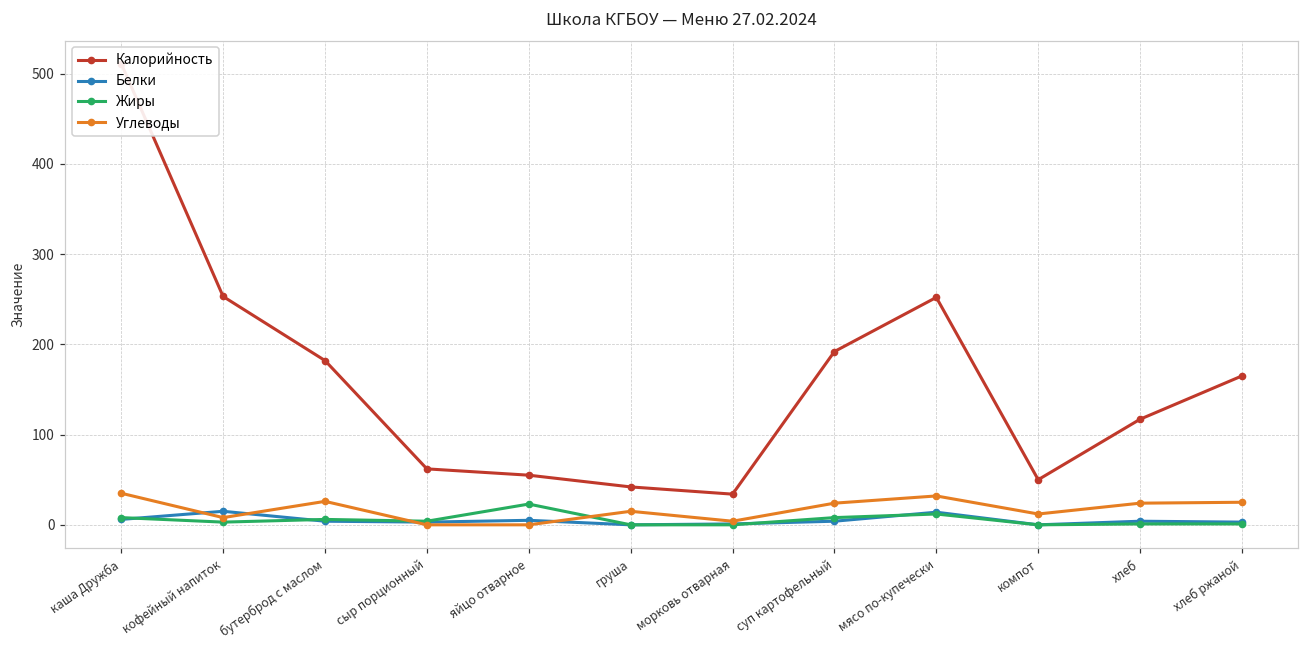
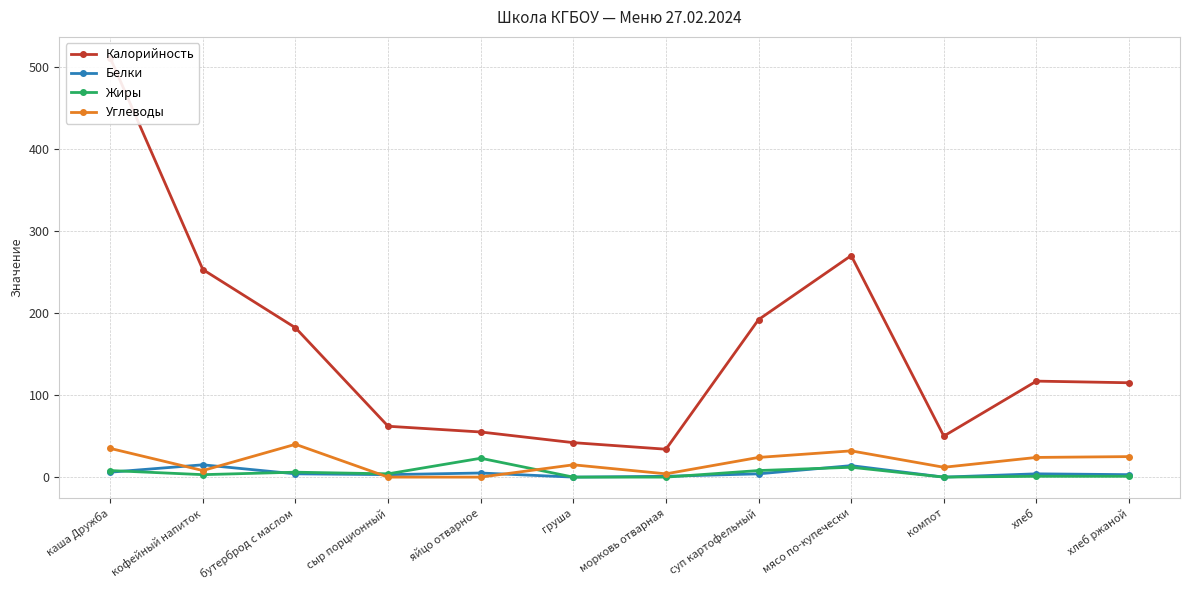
  {
    "Калорийность": {
      "кофейный напиток": 250,
      "бутерброд с маслом": 180,
      "сыр порционный": 60,
      "яйцо отварное": 60,
      "груша": 40,
      "морковь отварная": 30,
      "суп картофельный": 190,
-     "мясо по-купечески": 250,
+     "мясо по-купечески": 270,
      "компот": 50,
      "хлеб": 120,
-     "хлеб ржаной": 170
+     "хлеб ржаной": 120
    },
    "Белки": {
      "кофейный напиток": 20,
      "яйцо отварное": 10,
      "суп картофельный": 0
    },
    "Жиры": {
      "кофейный напиток": 0,
      "яйцо отварное": 20,
      "суп картофельный": 10
    },
    "Углеводы": {
      "каша Дружба": 40,
      "кофейный напиток": 10,
-     "бутерброд с маслом": 30,
+     "бутерброд с маслом": 40,
      "яйцо отварное": 0,
      "груша": 20,
      "суп картофельный": 20,
      "мясо по-купечески": 30,
      "компот": 10,
      "хлеб": 20,
      "хлеб ржаной": 30
    }
  }
